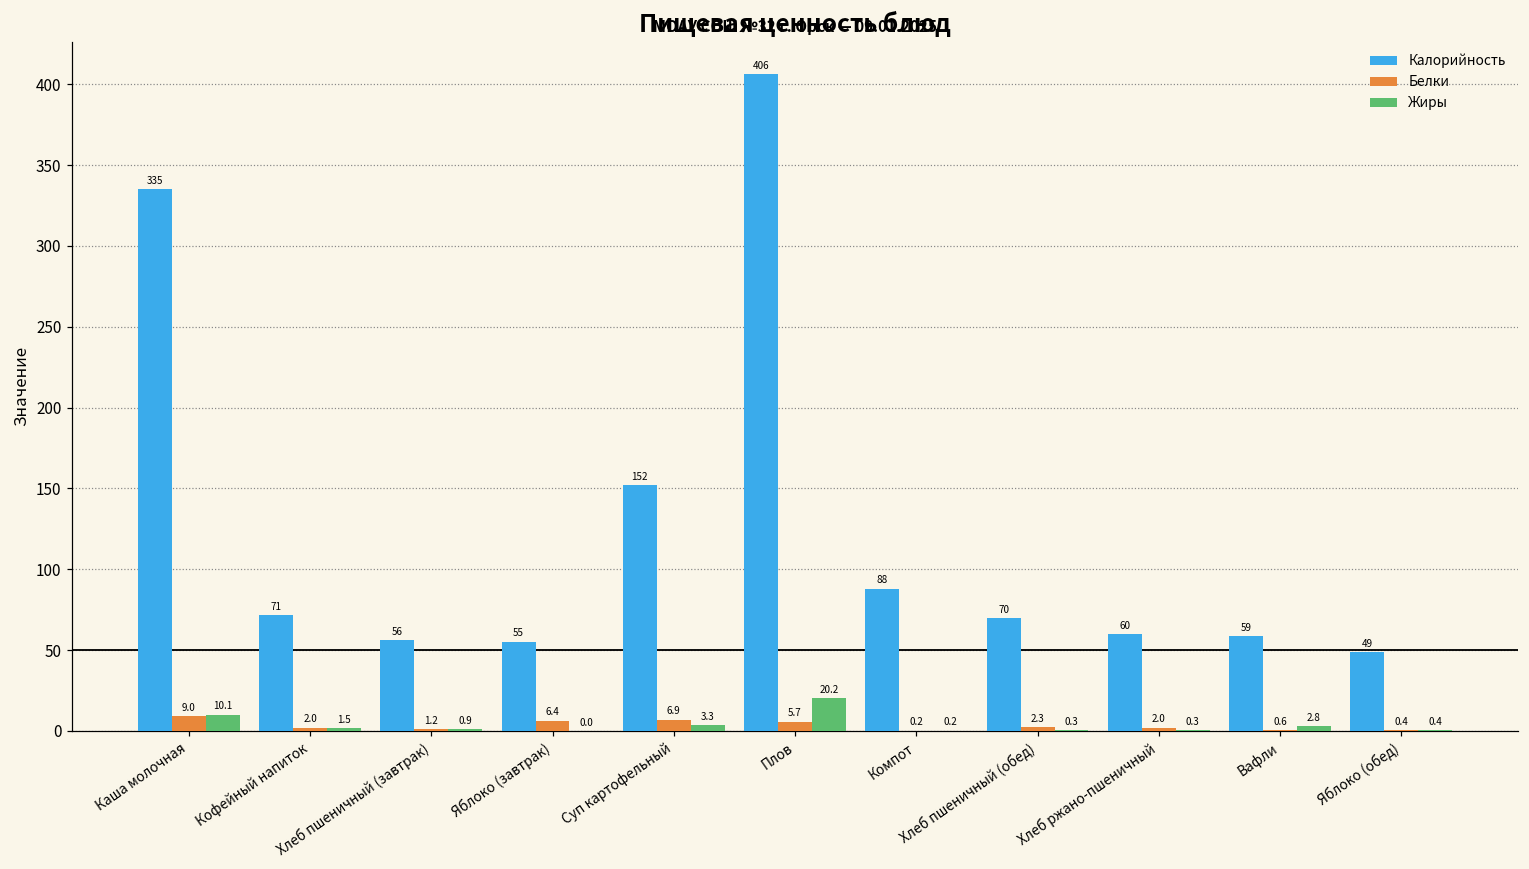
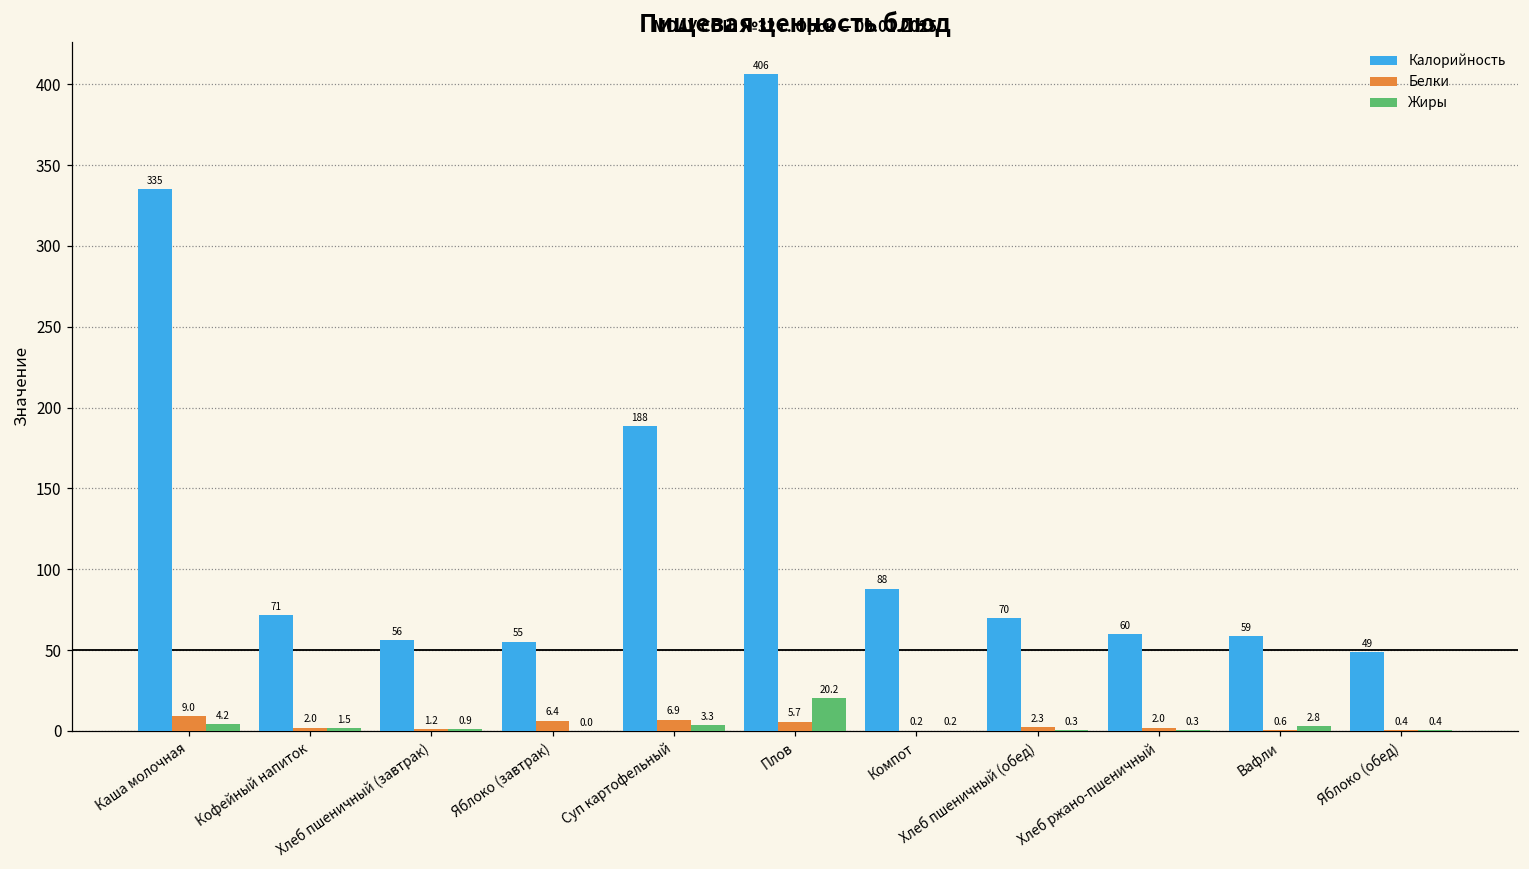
  {
    "Калорийность": {
      "Каша молочная": 335,
      "Кофейный напиток": 71,
      "Хлеб пшеничный (завтрак)": 56,
      "Яблоко (завтрак)": 55,
-     "Суп картофельный": 152,
+     "Суп картофельный": 188,
      "Плов": 406,
      "Компот": 88,
      "Хлеб пшеничный (обед)": 70,
      "Хлеб ржано-пшеничный": 60,
      "Вафли": 59,
      "Яблоко (обед)": 49
    },
    "Белки": {
      "Каша молочная": 9.0,
      "Кофейный напиток": 2.0,
      "Хлеб пшеничный (завтрак)": 1.2,
      "Яблоко (завтрак)": 6.4,
      "Суп картофельный": 6.9,
      "Плов": 5.7,
      "Компот": 0.2,
      "Хлеб пшеничный (обед)": 2.3,
      "Хлеб ржано-пшеничный": 2.0,
      "Вафли": 0.6,
      "Яблоко (обед)": 0.4
    },
    "Жиры": {
-     "Каша молочная": 10.1,
+     "Каша молочная": 4.2,
      "Кофейный напиток": 1.5,
      "Хлеб пшеничный (завтрак)": 0.9,
      "Яблоко (завтрак)": 0.0,
      "Суп картофельный": 3.3,
      "Плов": 20.2,
      "Компот": 0.2,
      "Хлеб пшеничный (обед)": 0.3,
      "Хлеб ржано-пшеничный": 0.3,
      "Вафли": 2.8,
      "Яблоко (обед)": 0.4
    }
  }
